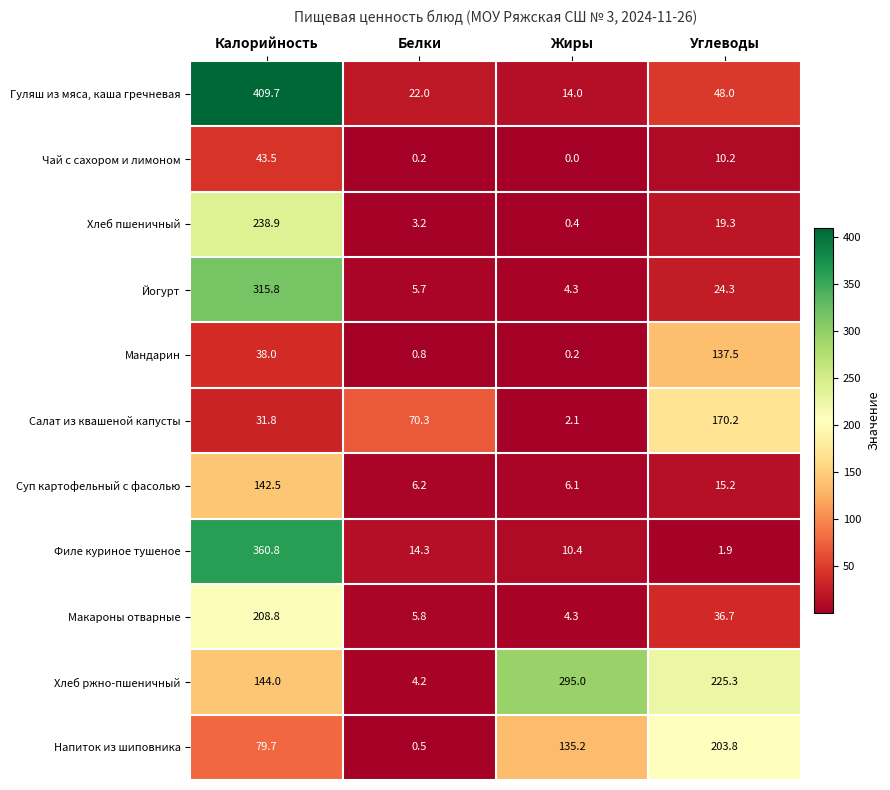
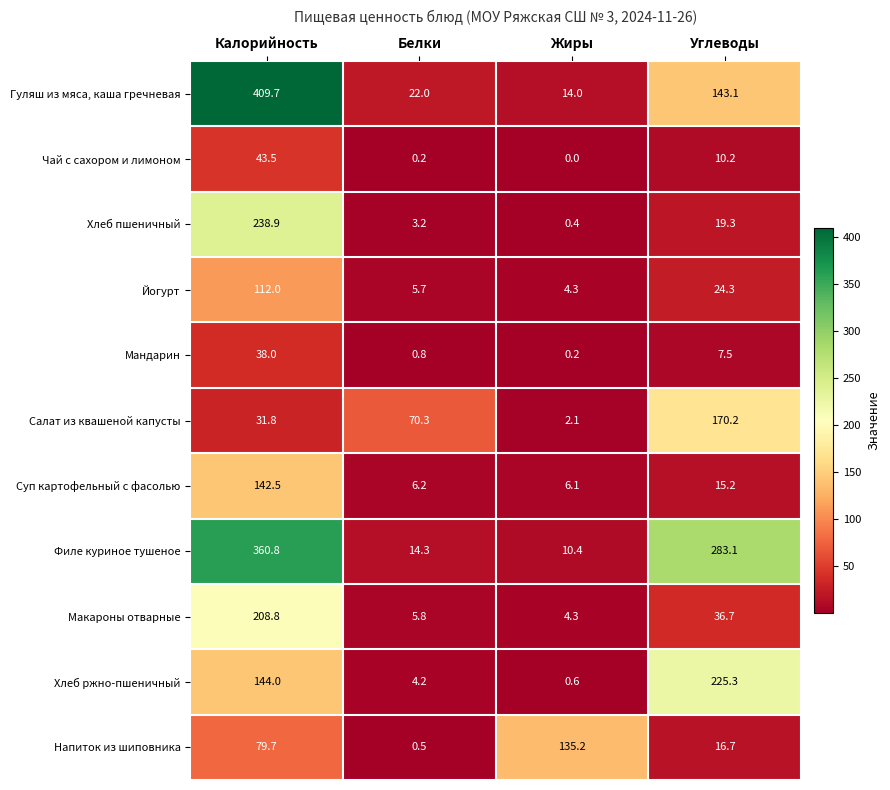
  {
    "Гуляш из мяса, каша гречневая": {
      "Калорийность": 409.7,
      "Белки": 22.0,
      "Жиры": 14.0,
-     "Углеводы": 48.0
+     "Углеводы": 143.1
    },
    "Чай с сахором и лимоном": {
      "Калорийность": 43.5,
      "Белки": 0.2,
      "Жиры": 0.0,
      "Углеводы": 10.2
    },
    "Хлеб пшеничный": {
      "Калорийность": 238.9,
      "Белки": 3.2,
      "Жиры": 0.4,
      "Углеводы": 19.3
    },
    "Йогурт": {
-     "Калорийность": 315.8,
+     "Калорийность": 112.0,
      "Белки": 5.7,
      "Жиры": 4.3,
      "Углеводы": 24.3
    },
    "Мандарин": {
      "Калорийность": 38.0,
      "Белки": 0.8,
      "Жиры": 0.2,
-     "Углеводы": 137.5
+     "Углеводы": 7.5
    },
    "Салат из квашеной капусты": {
      "Калорийность": 31.8,
      "Белки": 70.3,
      "Жиры": 2.1,
      "Углеводы": 170.2
    },
    "Суп картофельный с фасолью": {
      "Калорийность": 142.5,
      "Белки": 6.2,
      "Жиры": 6.1,
      "Углеводы": 15.2
    },
    "Филе куриное тушеное": {
      "Калорийность": 360.8,
      "Белки": 14.3,
      "Жиры": 10.4,
-     "Углеводы": 1.9
+     "Углеводы": 283.1
    },
    "Макароны отварные": {
      "Калорийность": 208.8,
      "Белки": 5.8,
      "Жиры": 4.3,
      "Углеводы": 36.7
    },
    "Хлеб ржно-пшеничный": {
      "Калорийность": 144.0,
      "Белки": 4.2,
-     "Жиры": 295.0,
+     "Жиры": 0.6,
      "Углеводы": 225.3
    },
    "Напиток из шиповника": {
      "Калорийность": 79.7,
      "Белки": 0.5,
      "Жиры": 135.2,
-     "Углеводы": 203.8
+     "Углеводы": 16.7
    }
  }
